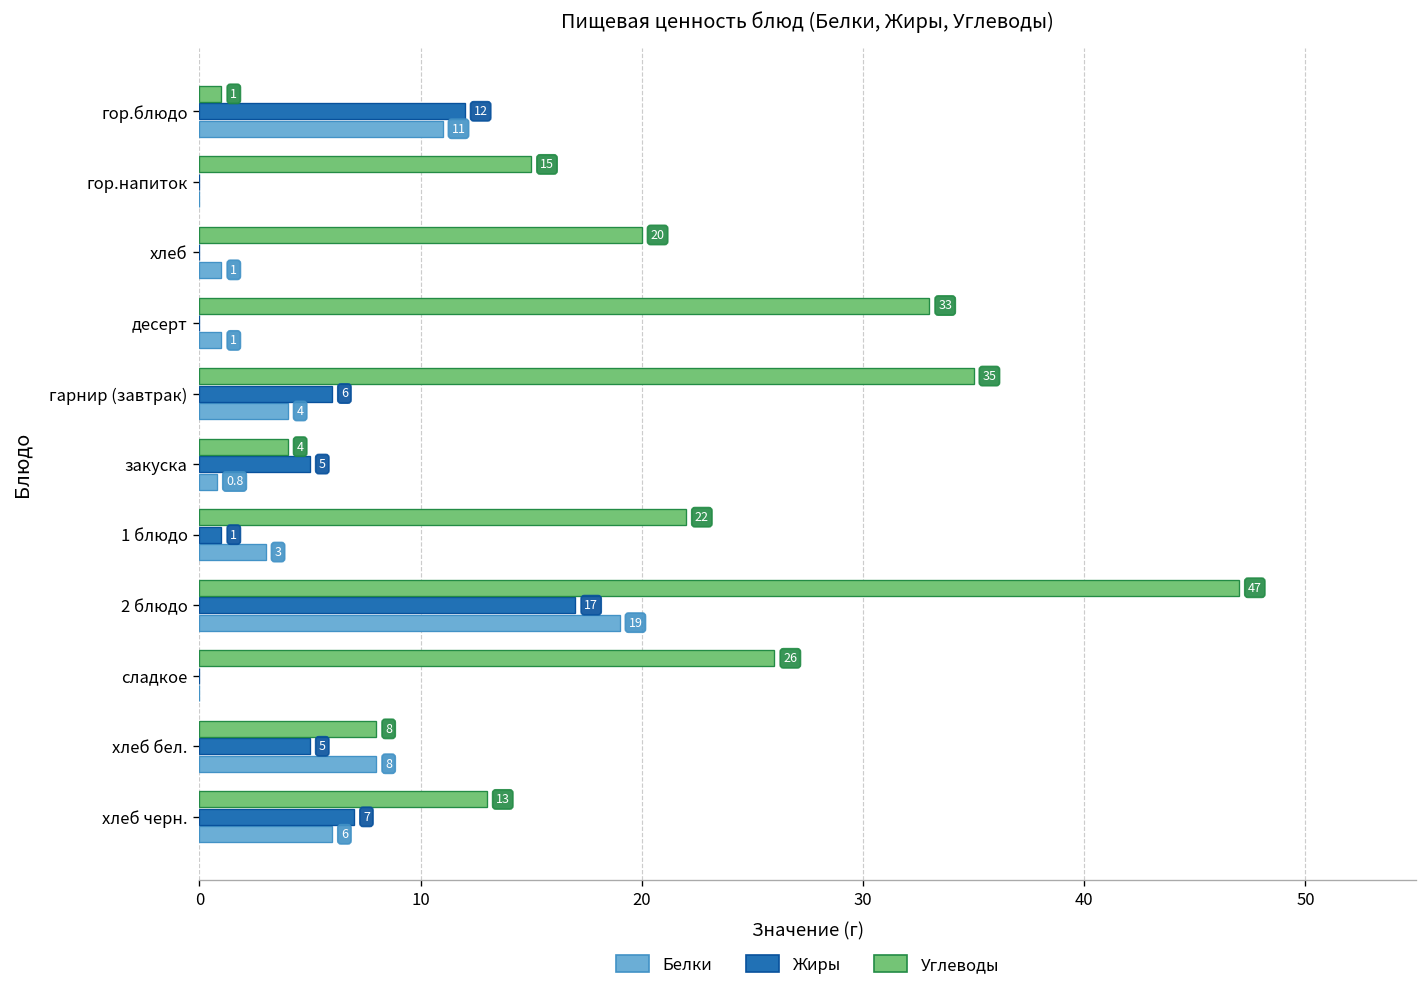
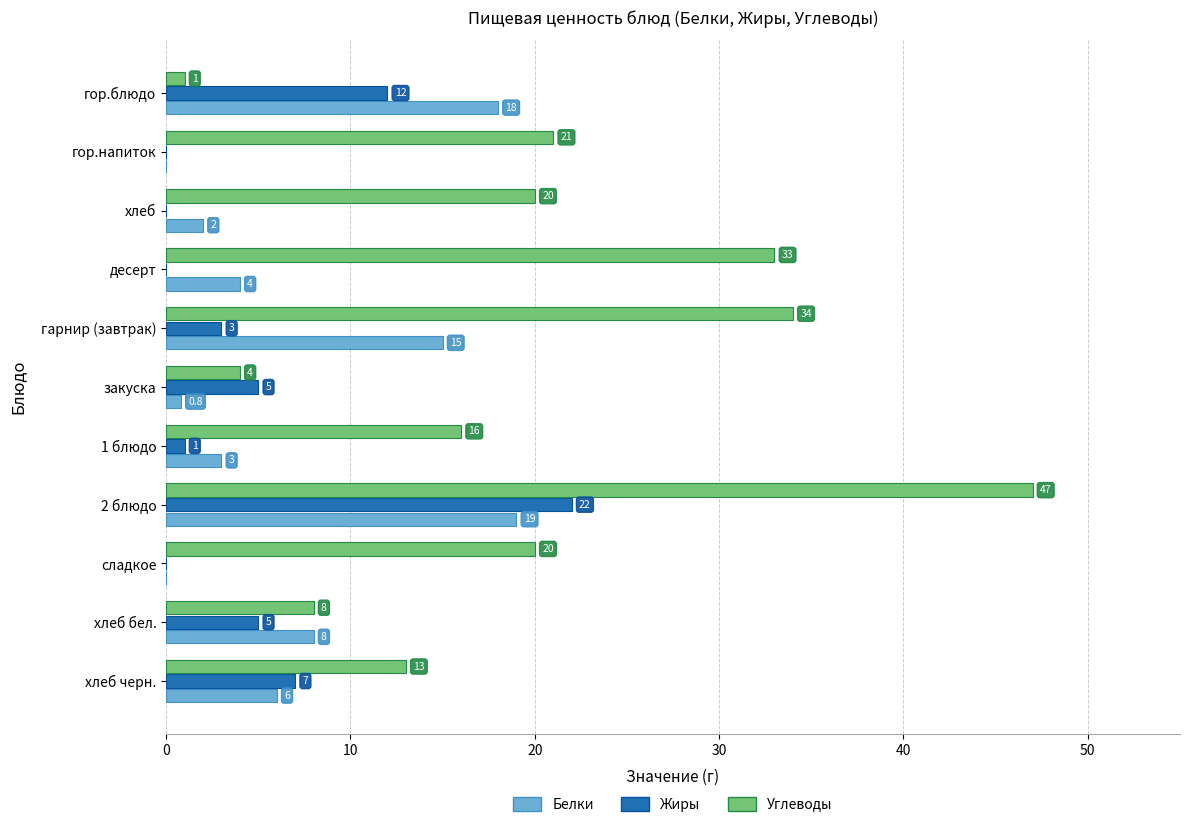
  {
    "Белки": {
-     "гор.блюдо": 11,
-     "хлеб": 1,
-     "десерт": 1,
-     "гарнир (завтрак)": 4
+     "гор.блюдо": 18,
+     "хлеб": 2,
+     "десерт": 4,
+     "гарнир (завтрак)": 15
    },
    "Жиры": {
-     "гарнир (завтрак)": 6,
-     "2 блюдо": 17
+     "гарнир (завтрак)": 3,
+     "2 блюдо": 22
    },
    "Углеводы": {
-     "гор.напиток": 15,
-     "гарнир (завтрак)": 35,
-     "1 блюдо": 22,
-     "сладкое": 26
+     "гор.напиток": 21,
+     "гарнир (завтрак)": 34,
+     "1 блюдо": 16,
+     "сладкое": 20
    }
  }
